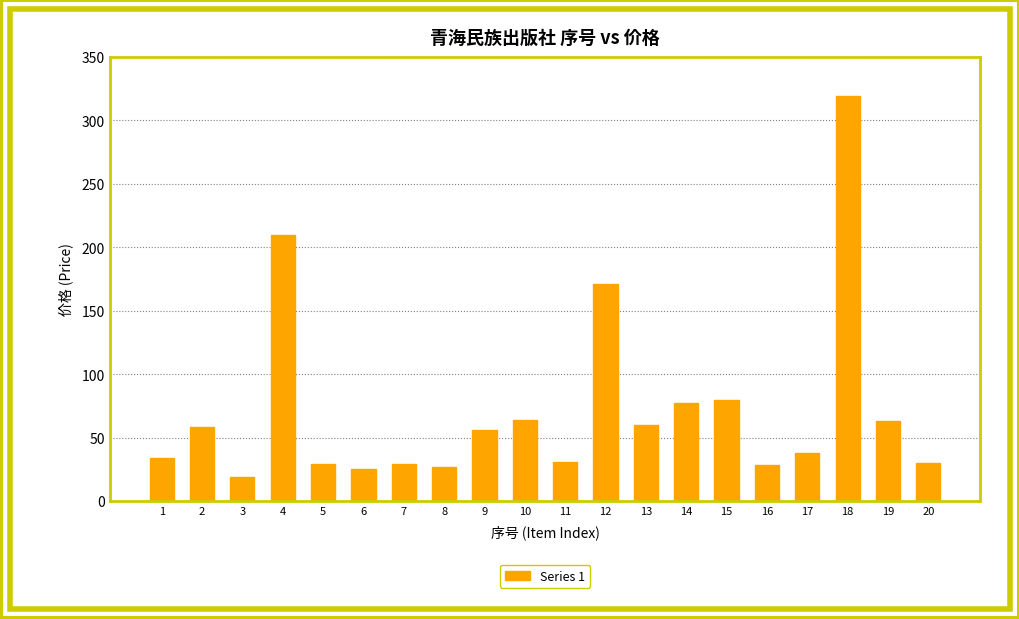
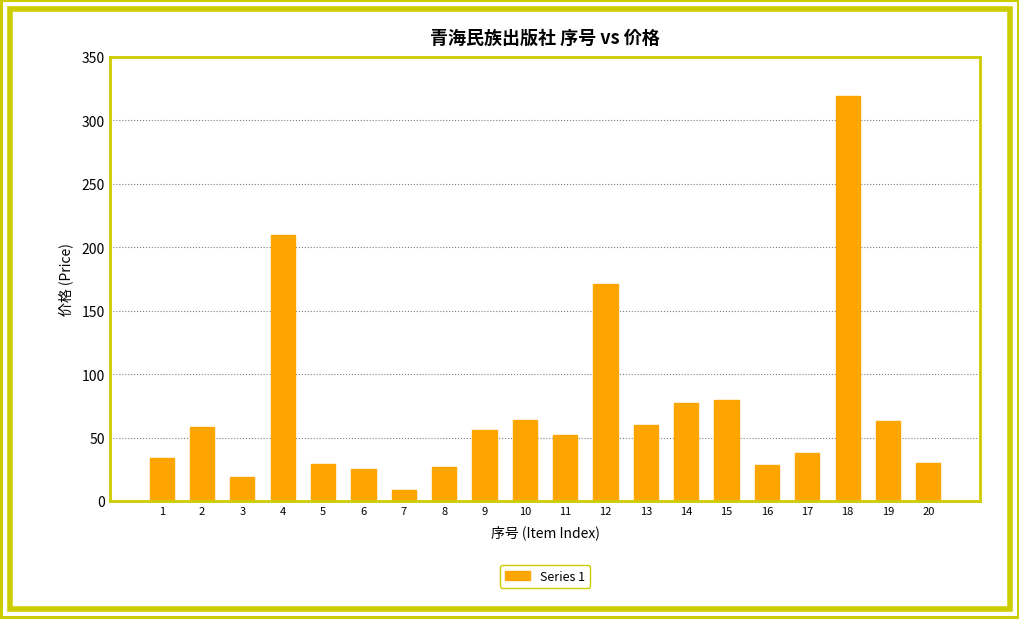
  {
    "1": 34,
    "2": 58,
    "3": 19,
    "4": 210,
    "5": 29,
    "6": 25,
-   "7": 29,
+   "7": 9,
    "8": 27,
    "9": 56,
    "10": 64,
-   "11": 31,
+   "11": 52,
    "12": 171,
    "13": 60,
    "14": 77,
    "15": 80,
    "16": 28,
    "17": 38,
    "18": 319,
    "19": 63,
    "20": 30
  }
